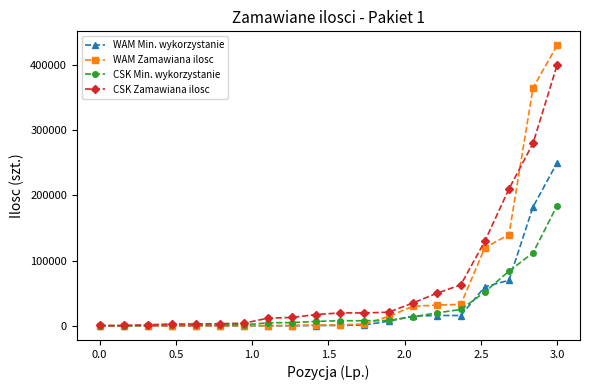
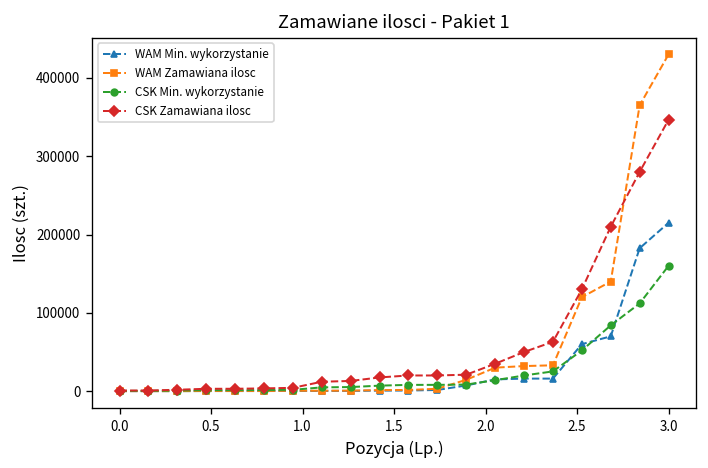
  {
    "WAM Min. wykorzystanie": {
-     "3.0": 250000
+     "3.0": 220000
    },
    "WAM Zamawiana ilosc": {
      "3.0": 430000
    },
    "CSK Min. wykorzystanie": {
-     "3.0": 180000
+     "3.0": 160000
    },
    "CSK Zamawiana ilosc": {
-     "3.0": 400000
+     "3.0": 350000
    }
  }
